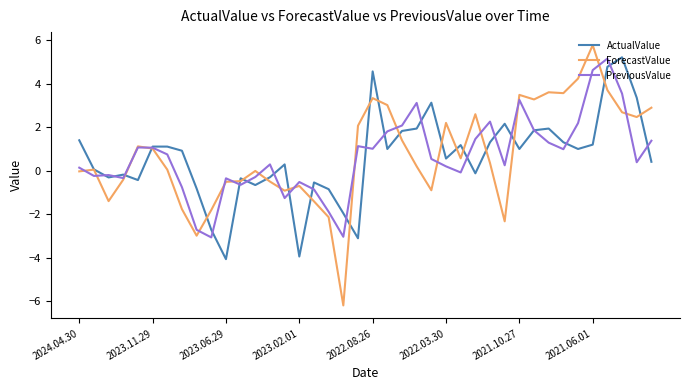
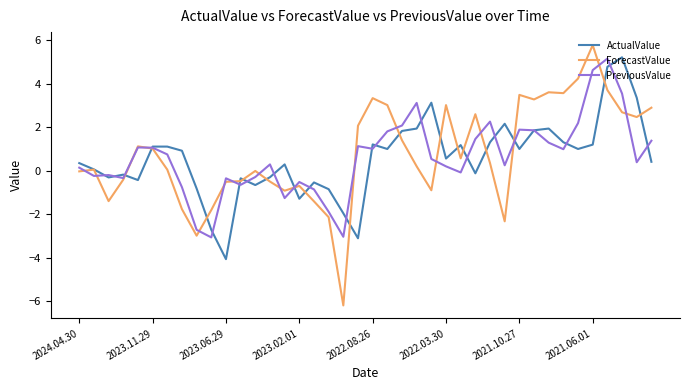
  {
    "ActualValue": {
-     "2024.04.30": 1.4,
+     "2024.04.30": 0.4,
      "2023.06.29": -4.1,
-     "2023.02.01": -4.0,
-     "2022.08.26": 4.6,
+     "2023.02.01": -1.3,
+     "2022.08.26": 1.2,
      "2022.03.30": 0.6,
      "2021.10.27": 1.0,
      "2021.06.01": 1.2
    },
    "ForecastValue": {
      "2024.04.30": 0.0,
      "2023.06.29": -0.5,
      "2023.02.01": -0.7,
      "2022.08.26": 3.3,
-     "2022.03.30": 2.2,
+     "2022.03.30": 3.0,
      "2021.10.27": 3.5,
      "2021.06.01": 5.8
    },
    "PreviousValue": {
      "2024.04.30": 0.1,
      "2023.06.29": -0.4,
      "2023.02.01": -0.5,
      "2022.08.26": 1.0,
      "2022.03.30": 0.2,
-     "2021.10.27": 3.3,
+     "2021.10.27": 1.9,
      "2021.06.01": 4.6
    }
  }
